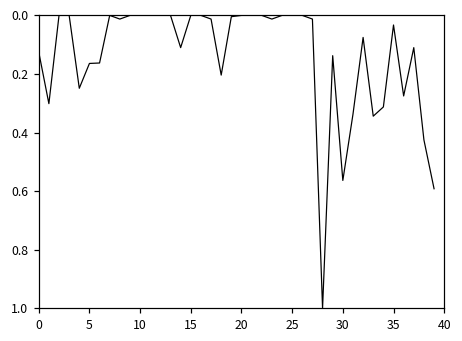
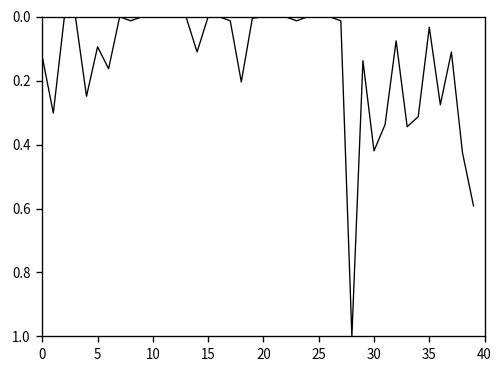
  {
    "0": 0.13,
-   "5": 0.16,
+   "5": 0.09,
    "10": 0.00,
    "15": 0.00,
    "20": 0.00,
    "25": 0.00,
-   "30": 0.56,
+   "30": 0.42,
    "35": 0.03
  }
